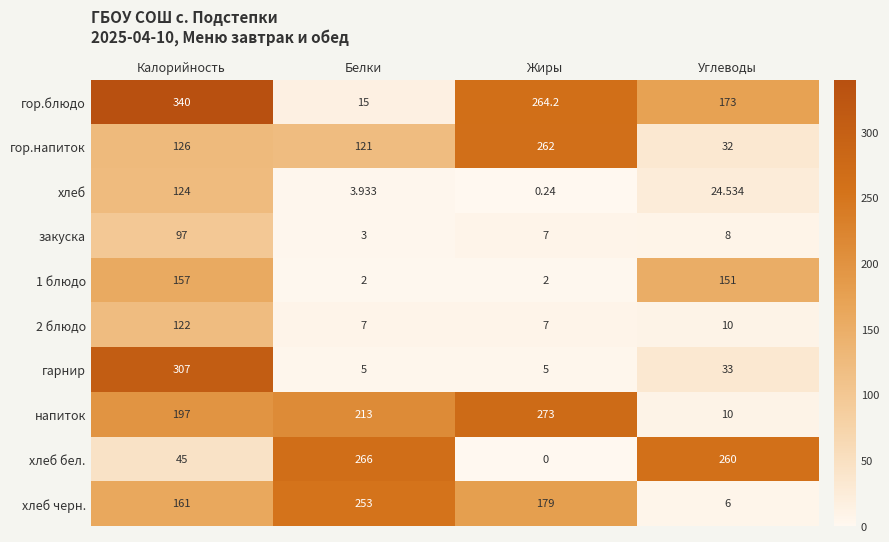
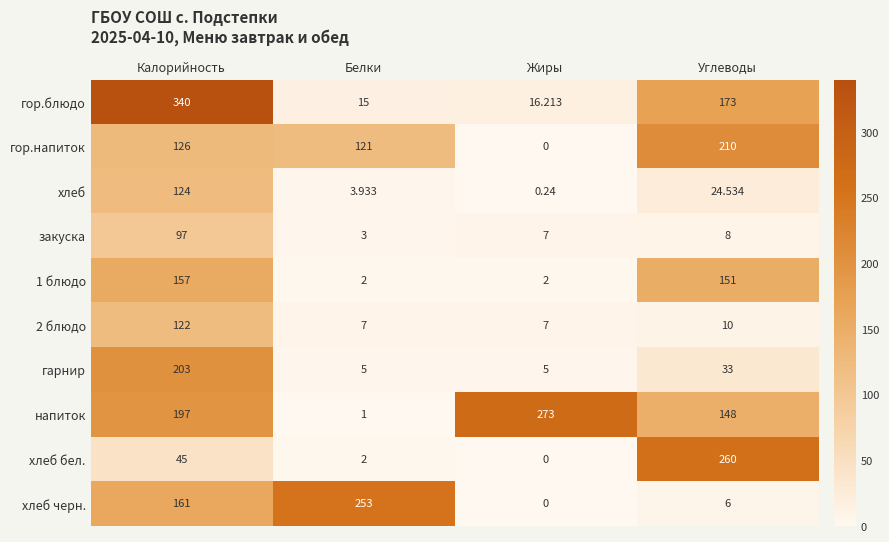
  {
    "гор.блюдо": {
      "Белки": 15,
-     "Жиры": 264.2,
+     "Жиры": 16.213,
      "Углеводы": 173
    },
    "гор.напиток": {
      "Калорийность": 126,
      "Белки": 121,
-     "Жиры": 262,
-     "Углеводы": 32
+     "Жиры": 0,
+     "Углеводы": 210
    },
    "хлеб": {
      "Калорийность": 124,
      "Белки": 3.933,
      "Жиры": 0.24,
      "Углеводы": 24.534
    },
    "закуска": {
      "Калорийность": 97,
      "Белки": 3,
      "Жиры": 7,
      "Углеводы": 8
    },
    "1 блюдо": {
      "Калорийность": 157,
      "Белки": 2,
      "Жиры": 2,
      "Углеводы": 151
    },
    "2 блюдо": {
      "Калорийность": 122,
      "Белки": 7,
      "Жиры": 7,
      "Углеводы": 10
    },
    "гарнир": {
-     "Калорийность": 307,
+     "Калорийность": 203,
      "Белки": 5,
      "Жиры": 5,
      "Углеводы": 33
    },
    "напиток": {
      "Калорийность": 197,
-     "Белки": 213,
+     "Белки": 1,
      "Жиры": 273,
-     "Углеводы": 10
+     "Углеводы": 148
    },
    "хлеб бел.": {
      "Калорийность": 45,
-     "Белки": 266,
+     "Белки": 2,
      "Жиры": 0,
      "Углеводы": 260
    },
    "хлеб черн.": {
      "Калорийность": 161,
      "Белки": 253,
-     "Жиры": 179,
+     "Жиры": 0,
      "Углеводы": 6
    }
  }
